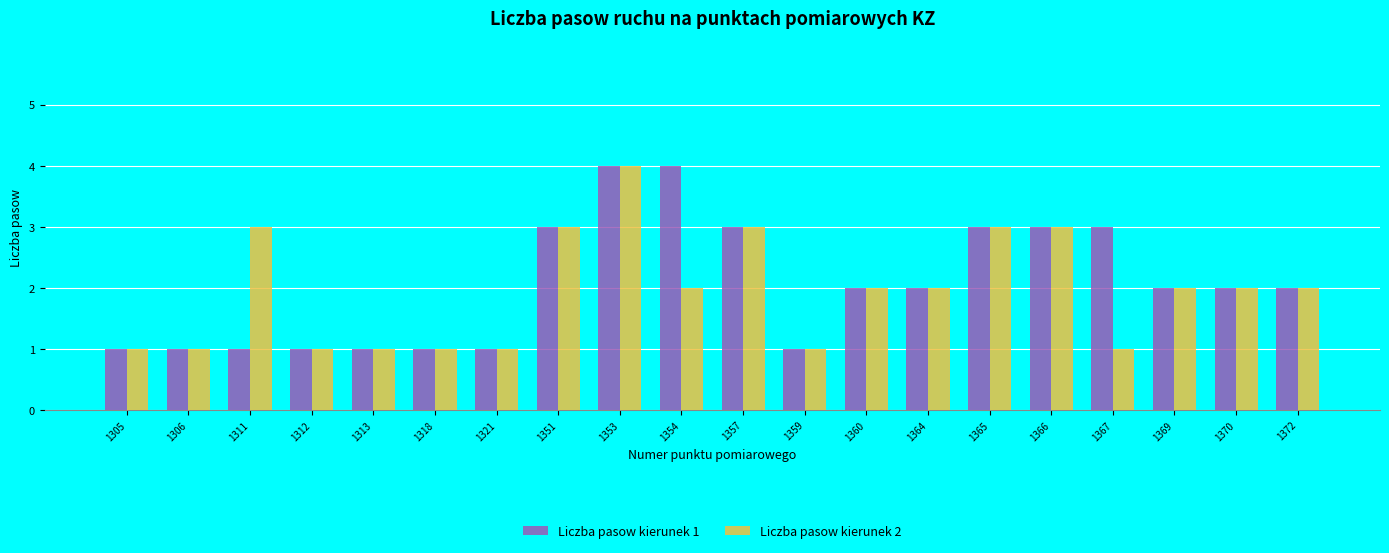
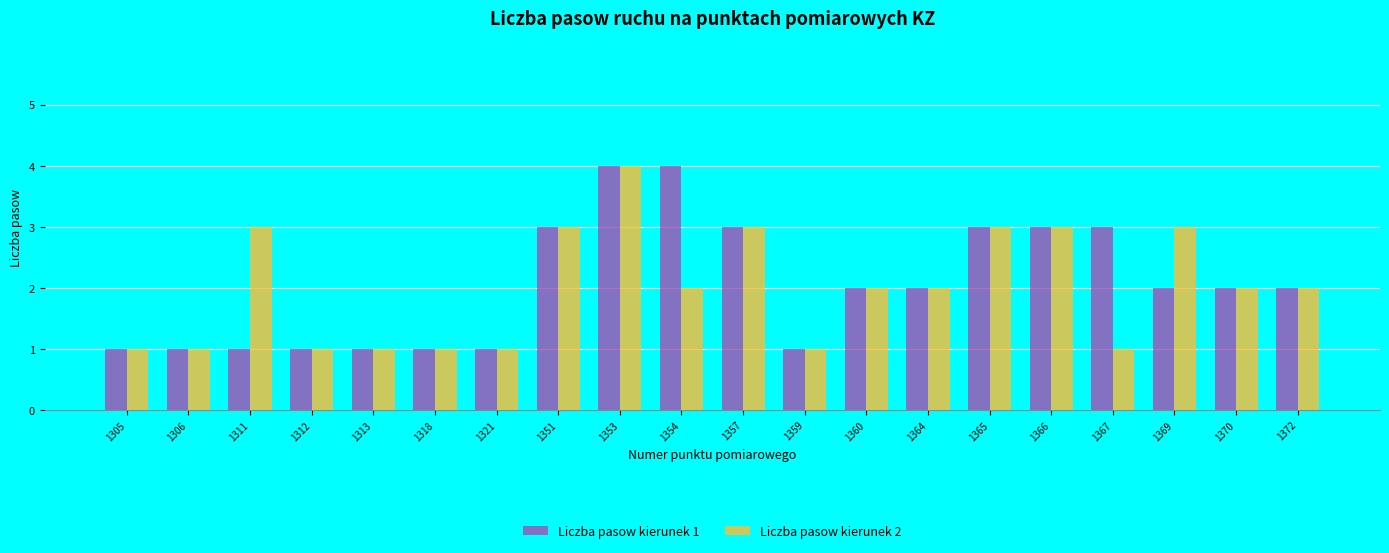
  {
    "Liczba pasow kierunek 1": {
      "1305": 1,
      "1306": 1,
      "1311": 1,
      "1312": 1,
      "1313": 1,
      "1318": 1,
      "1321": 1,
      "1351": 3,
      "1353": 4,
      "1354": 4,
      "1357": 3,
      "1359": 1,
      "1360": 2,
      "1364": 2,
      "1365": 3,
      "1366": 3,
      "1367": 3,
      "1369": 2,
      "1370": 2,
      "1372": 2
    },
    "Liczba pasow kierunek 2": {
      "1305": 1,
      "1306": 1,
      "1311": 3,
      "1312": 1,
      "1313": 1,
      "1318": 1,
      "1321": 1,
      "1351": 3,
      "1353": 4,
      "1354": 2,
      "1357": 3,
      "1359": 1,
      "1360": 2,
      "1364": 2,
      "1365": 3,
      "1366": 3,
      "1367": 1,
-     "1369": 2,
+     "1369": 3,
      "1370": 2,
      "1372": 2
    }
  }
